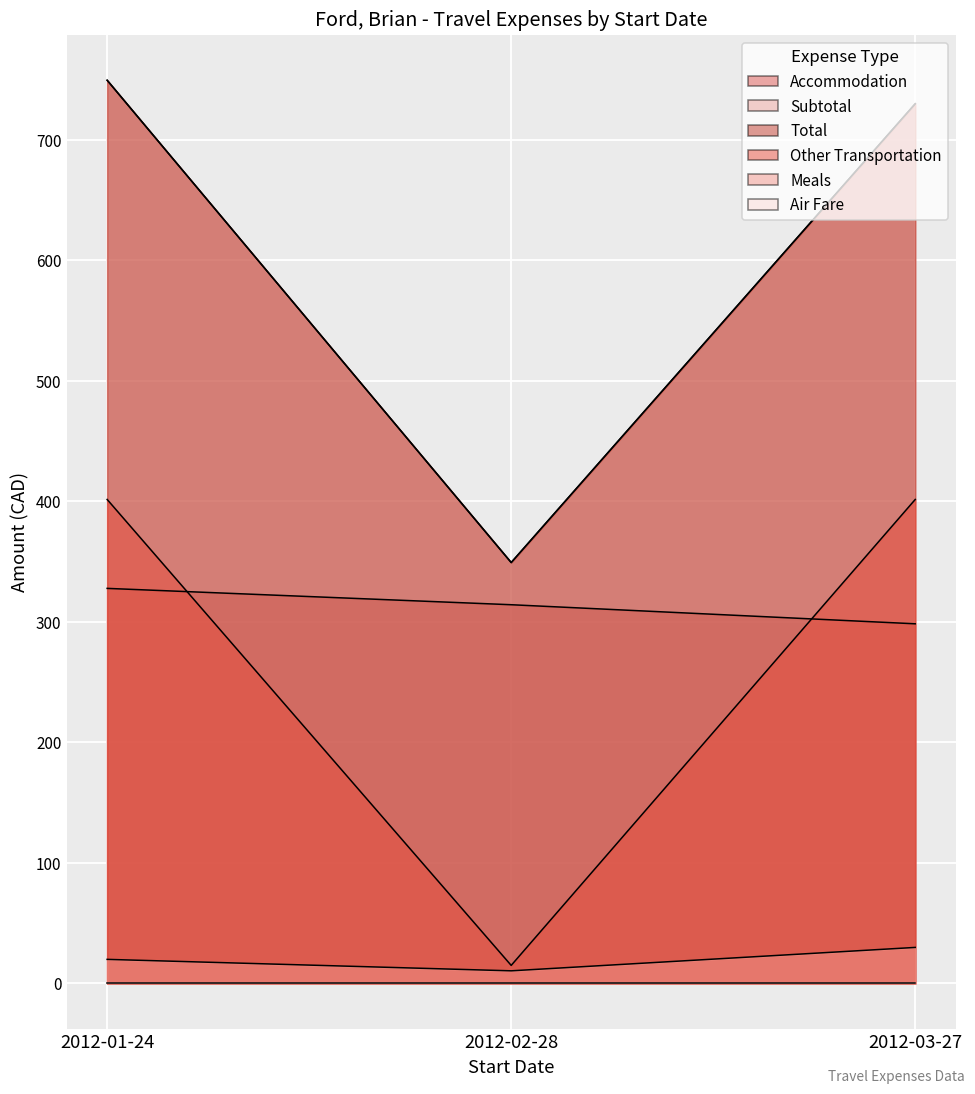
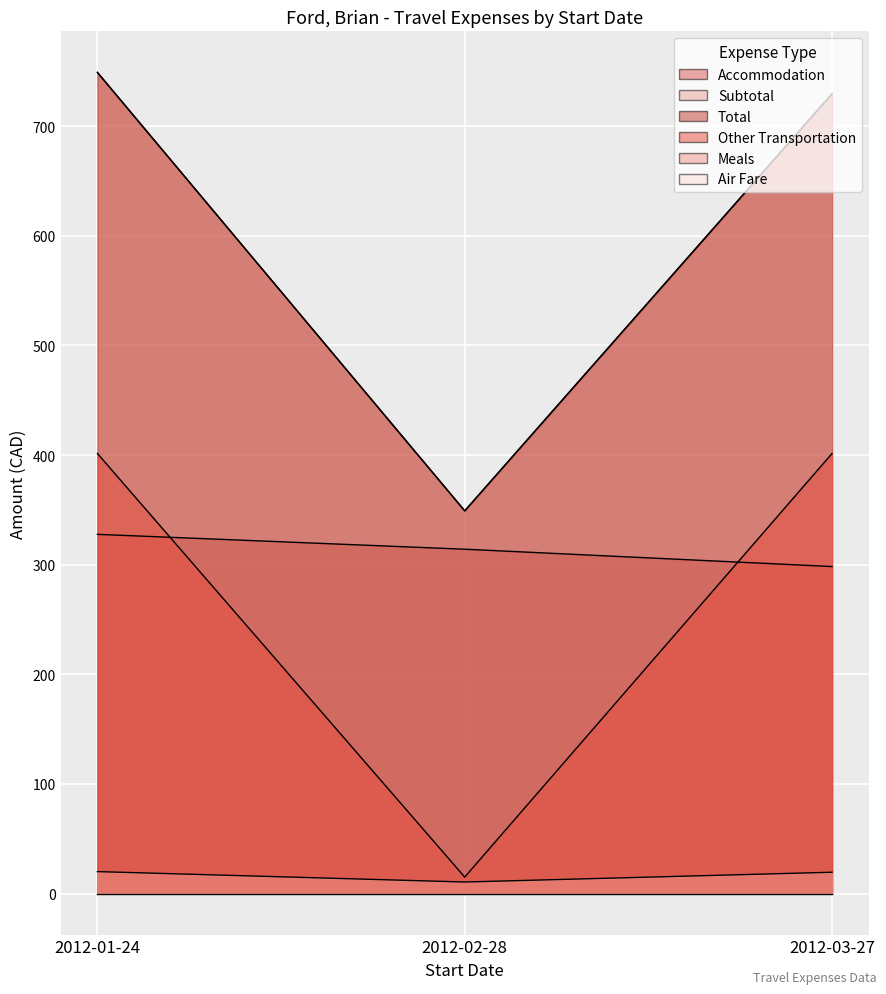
  {
    "Meals": {
      "2012-01-24": 20,
      "2012-02-28": 11,
-     "2012-03-27": 30
+     "2012-03-27": 19
    },
    "Air Fare": {
      "2012-01-24": 0,
      "2012-02-28": 0,
      "2012-03-27": 0
    }
  }
